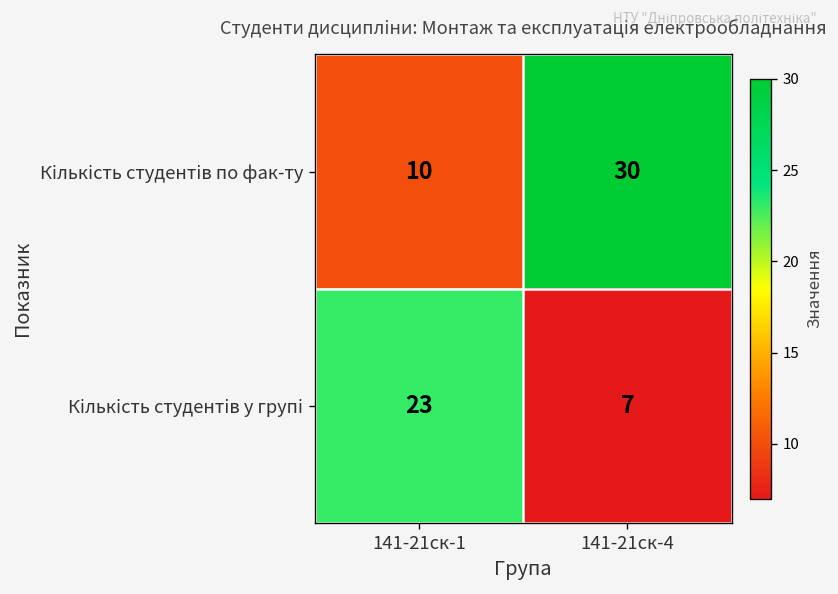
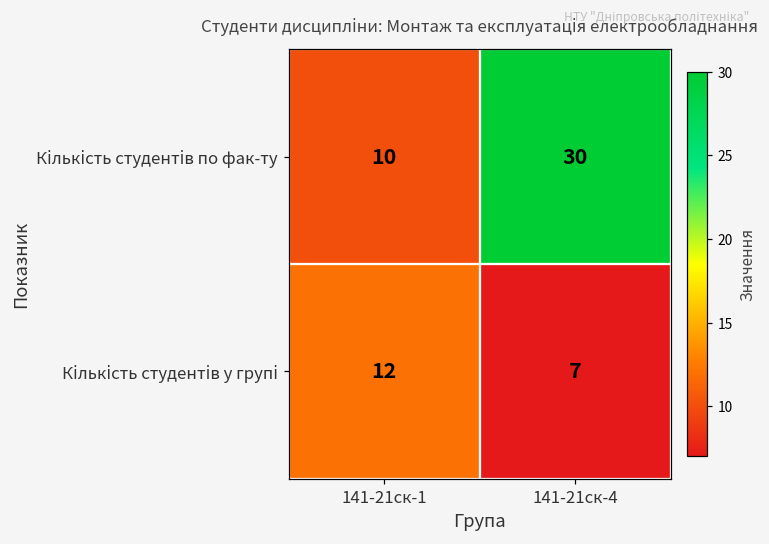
  {
    "Кількість студентів по фак-ту": {
      "141-21ск-1": 10,
      "141-21ск-4": 30
    },
    "Кількість студентів у групі": {
-     "141-21ск-1": 23,
+     "141-21ск-1": 12,
      "141-21ск-4": 7
    }
  }
